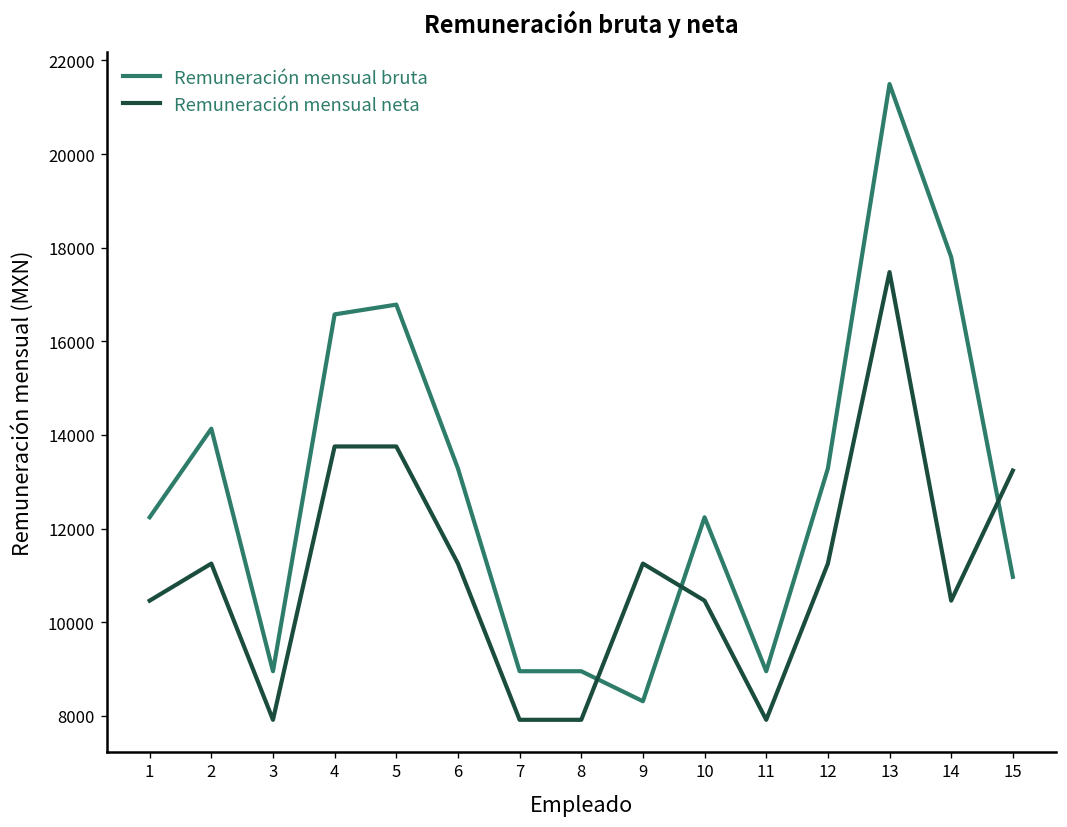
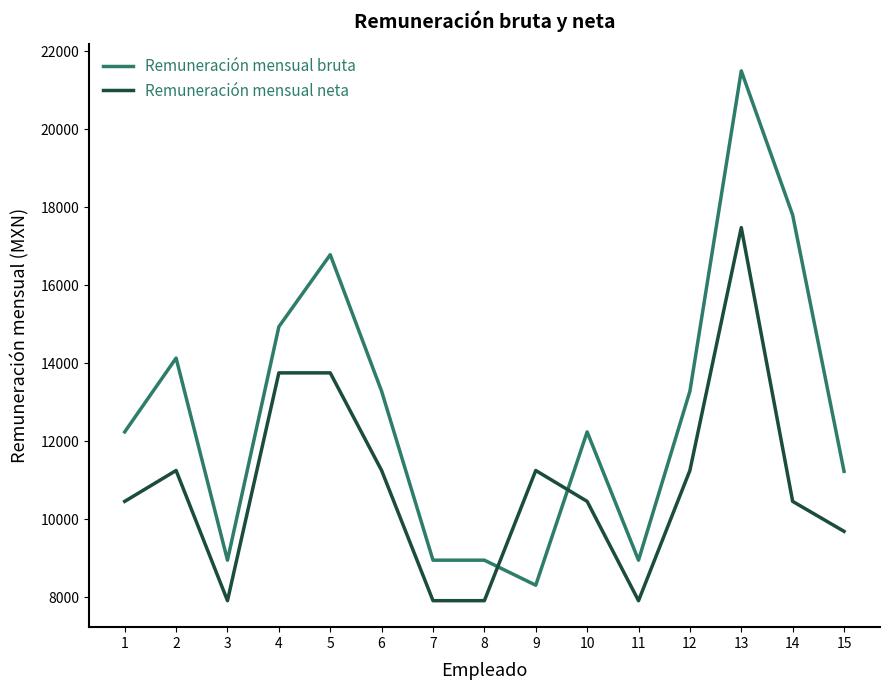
  {
    "Remuneración mensual bruta": {
      "1": 12200,
      "2": 14100,
      "3": 9000,
-     "4": 16600,
+     "4": 14900,
      "5": 16800,
      "6": 13300,
      "7": 9000,
      "8": 9000,
      "9": 8300,
      "10": 12200,
      "11": 9000,
      "12": 13300,
      "13": 21500,
      "14": 17800,
-     "15": 11000
+     "15": 11200
    },
    "Remuneración mensual neta": {
      "1": 10500,
      "2": 11300,
      "3": 7900,
      "4": 13800,
      "5": 13800,
      "6": 11300,
      "7": 7900,
      "8": 7900,
      "9": 11300,
      "10": 10500,
      "11": 7900,
      "12": 11300,
      "13": 17500,
      "14": 10500,
-     "15": 13200
+     "15": 9700
    }
  }
